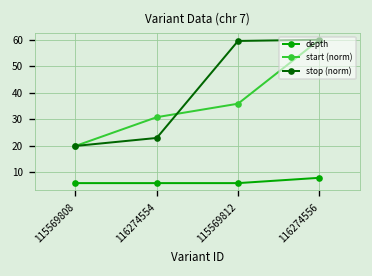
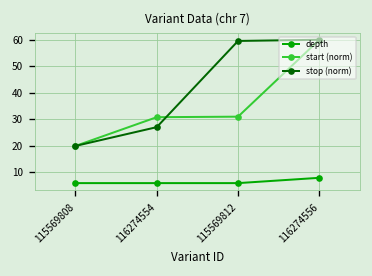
  {
    "depth": {
      "115569808": 6,
      "116274554": 6,
      "115569812": 6,
      "116274556": 8
    },
    "start (norm)": {
      "116274554": 31,
-     "115569812": 36
+     "115569812": 31
    },
    "stop (norm)": {
-     "116274554": 23,
+     "116274554": 27,
      "115569812": 60
    }
  }
